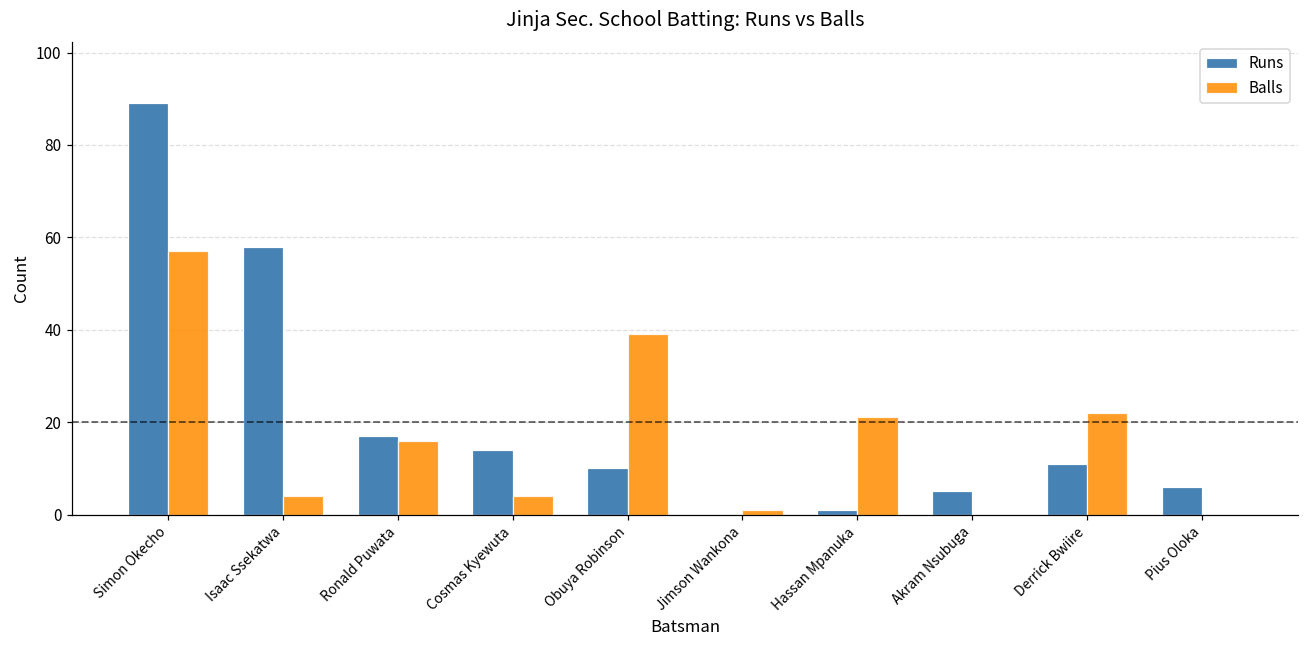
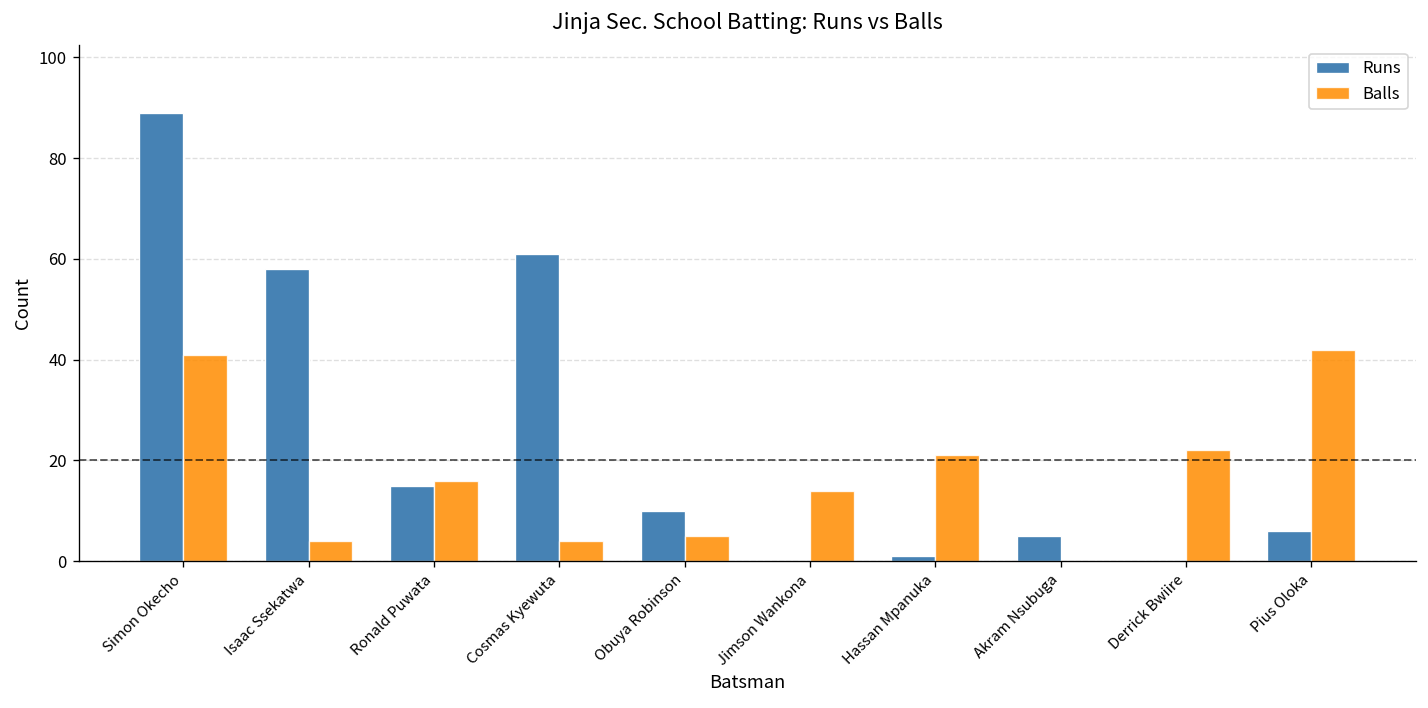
  {
    "Runs": {
      "Simon Okecho": 89,
      "Isaac Ssekatwa": 58,
-     "Ronald Puwata": 17,
-     "Cosmas Kyewuta": 14,
+     "Ronald Puwata": 15,
+     "Cosmas Kyewuta": 61,
      "Obuya Robinson": 10,
      "Jimson Wankona": 0,
      "Hassan Mpanuka": 1,
      "Akram Nsubuga": 5,
-     "Derrick Bwiire": 11,
+     "Derrick Bwiire": 0,
      "Pius Oloka": 6
    },
    "Balls": {
-     "Simon Okecho": 57,
+     "Simon Okecho": 41,
      "Isaac Ssekatwa": 4,
      "Ronald Puwata": 16,
      "Cosmas Kyewuta": 4,
-     "Obuya Robinson": 39,
-     "Jimson Wankona": 1,
+     "Obuya Robinson": 5,
+     "Jimson Wankona": 14,
      "Hassan Mpanuka": 21,
      "Akram Nsubuga": 0,
      "Derrick Bwiire": 22,
-     "Pius Oloka": 0
+     "Pius Oloka": 42
    }
  }
